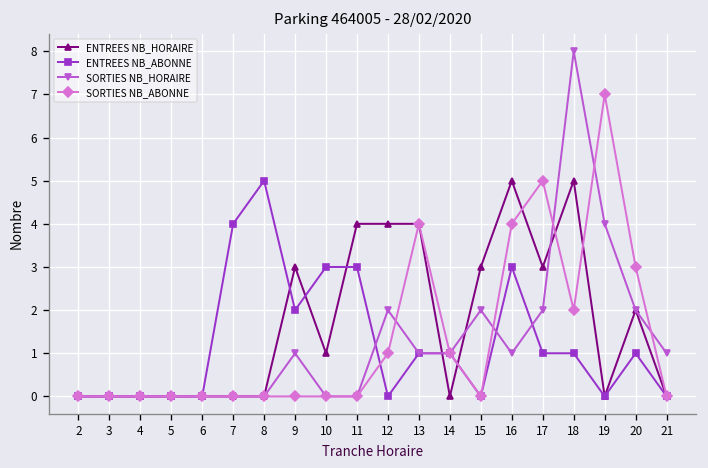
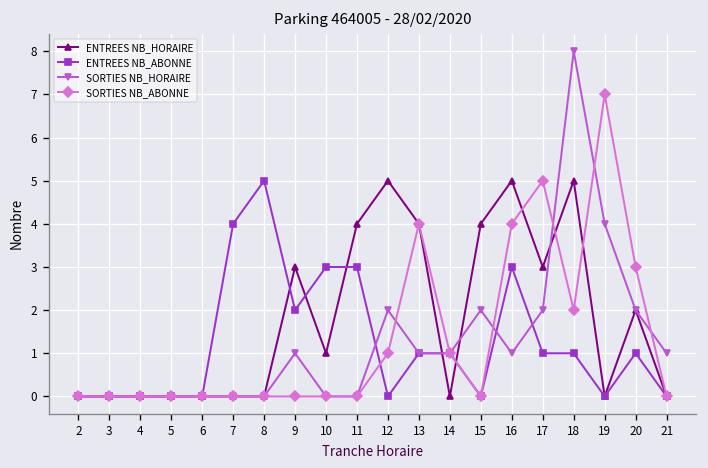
  {
    "ENTREES NB_HORAIRE": {
      "9": 3,
      "10": 1,
      "11": 4,
-     "12": 4,
+     "12": 5,
      "14": 0,
-     "15": 3,
+     "15": 4,
      "16": 5,
      "17": 3,
      "18": 5
    }
  }
